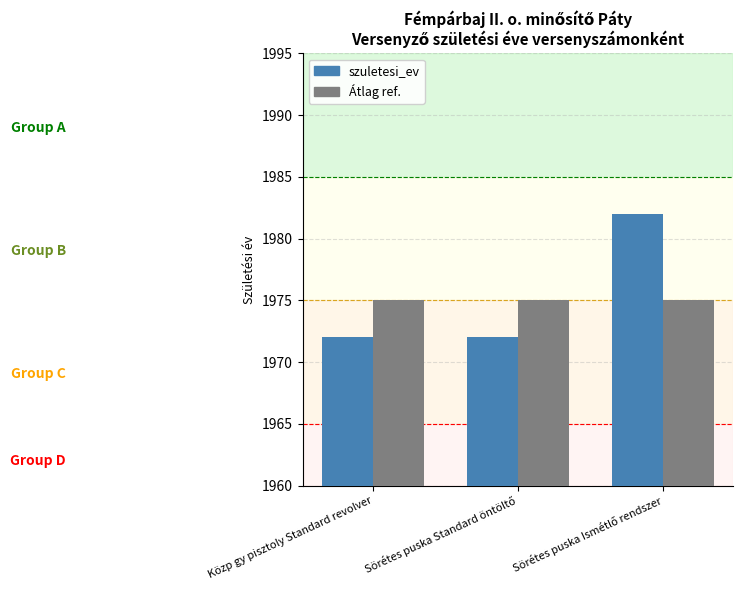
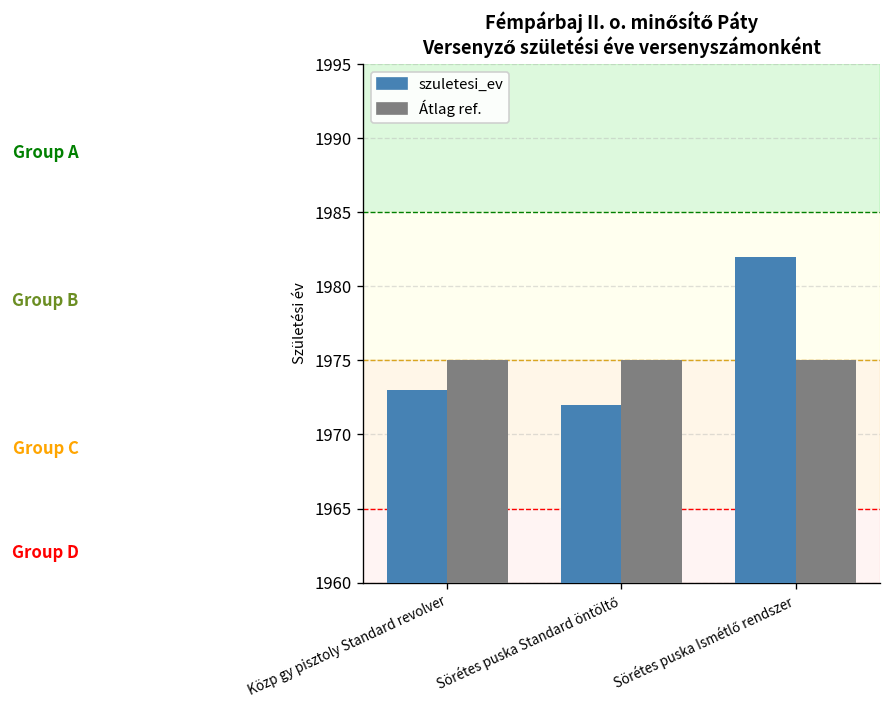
  {
    "szuletesi_ev": {
-     "Közp gy pisztoly Standard revolver": 1972,
+     "Közp gy pisztoly Standard revolver": 1973,
      "Sörétes puska Standard öntöltő": 1972,
      "Sörétes puska Ismétlő rendszer": 1982
    },
    "Átlag ref.": {
      "Közp gy pisztoly Standard revolver": 1975,
      "Sörétes puska Standard öntöltő": 1975,
      "Sörétes puska Ismétlő rendszer": 1975
    }
  }
